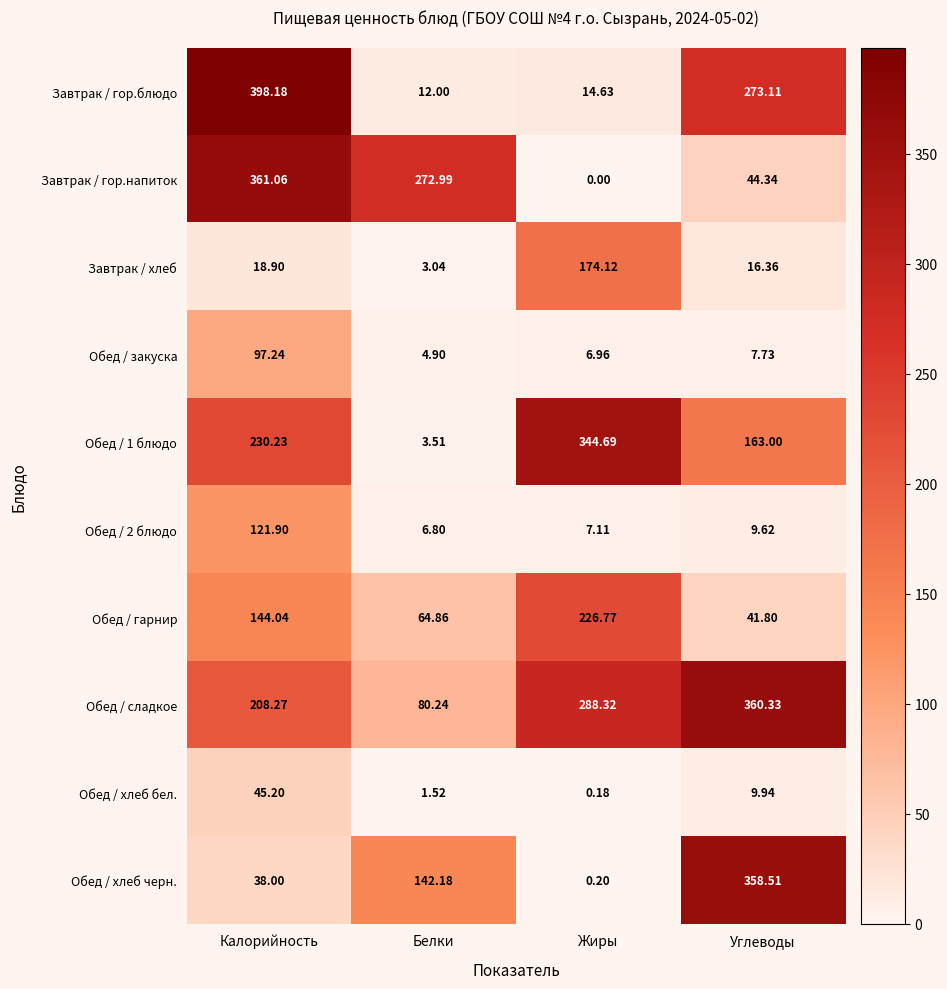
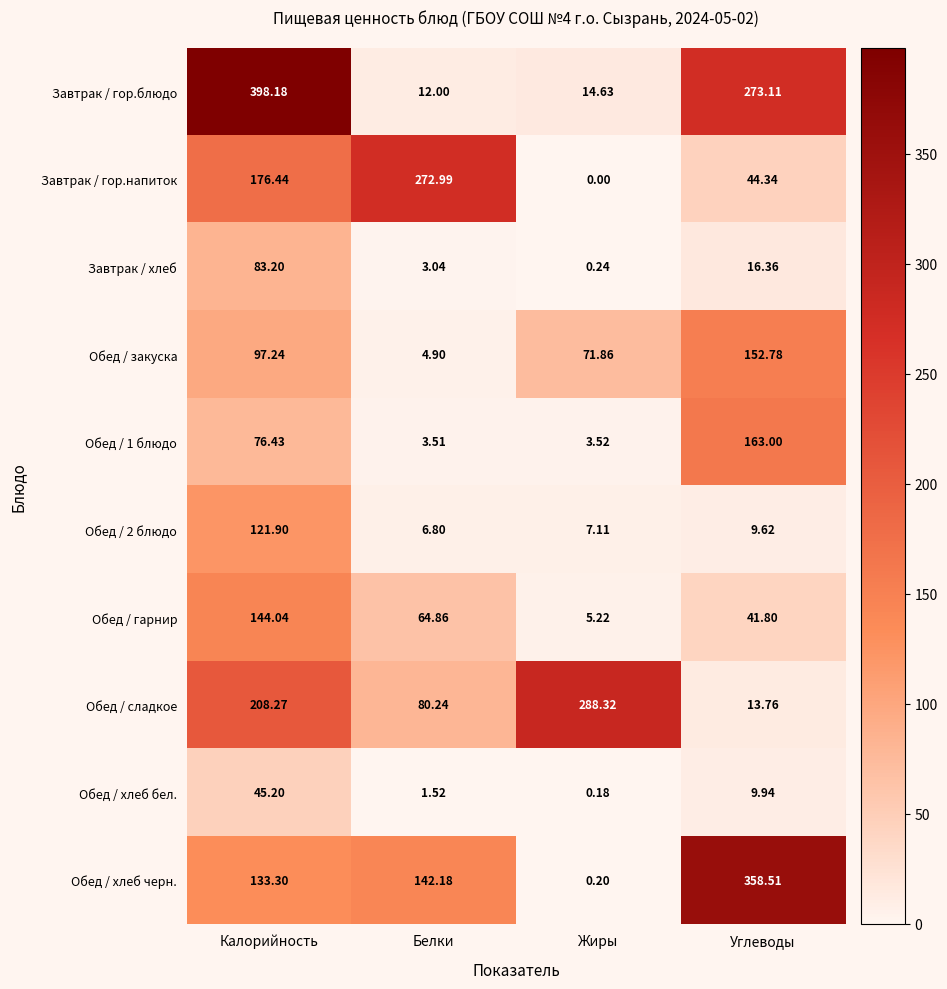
  {
    "Завтрак / гор.блюдо": {
      "Калорийность": 398.18,
      "Белки": 12.00,
      "Жиры": 14.63,
      "Углеводы": 273.11
    },
    "Завтрак / гор.напиток": {
-     "Калорийность": 361.06,
+     "Калорийность": 176.44,
      "Белки": 272.99,
      "Жиры": 0.00,
      "Углеводы": 44.34
    },
    "Завтрак / хлеб": {
-     "Калорийность": 18.90,
+     "Калорийность": 83.20,
      "Белки": 3.04,
-     "Жиры": 174.12,
+     "Жиры": 0.24,
      "Углеводы": 16.36
    },
    "Обед / закуска": {
      "Калорийность": 97.24,
      "Белки": 4.90,
-     "Жиры": 6.96,
-     "Углеводы": 7.73
+     "Жиры": 71.86,
+     "Углеводы": 152.78
    },
    "Обед / 1 блюдо": {
-     "Калорийность": 230.23,
+     "Калорийность": 76.43,
      "Белки": 3.51,
-     "Жиры": 344.69,
+     "Жиры": 3.52,
      "Углеводы": 163.00
    },
    "Обед / 2 блюдо": {
      "Калорийность": 121.90,
      "Белки": 6.80,
      "Жиры": 7.11,
      "Углеводы": 9.62
    },
    "Обед / гарнир": {
      "Калорийность": 144.04,
      "Белки": 64.86,
-     "Жиры": 226.77,
+     "Жиры": 5.22,
      "Углеводы": 41.80
    },
    "Обед / сладкое": {
      "Калорийность": 208.27,
      "Белки": 80.24,
      "Жиры": 288.32,
-     "Углеводы": 360.33
+     "Углеводы": 13.76
    },
    "Обед / хлеб бел.": {
      "Калорийность": 45.20,
      "Белки": 1.52,
      "Жиры": 0.18,
      "Углеводы": 9.94
    },
    "Обед / хлеб черн.": {
-     "Калорийность": 38.00,
+     "Калорийность": 133.30,
      "Белки": 142.18,
      "Жиры": 0.20,
      "Углеводы": 358.51
    }
  }
